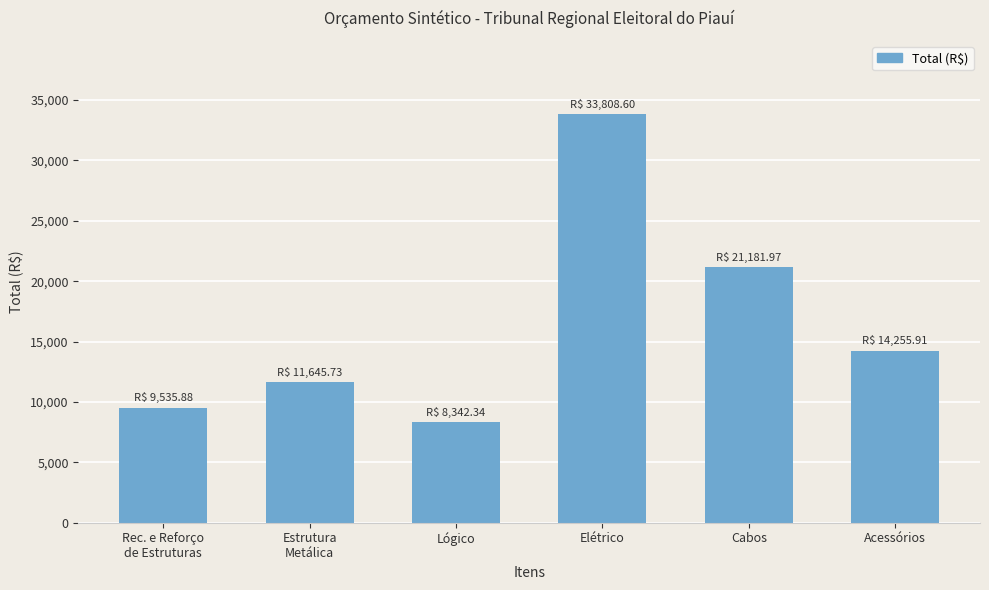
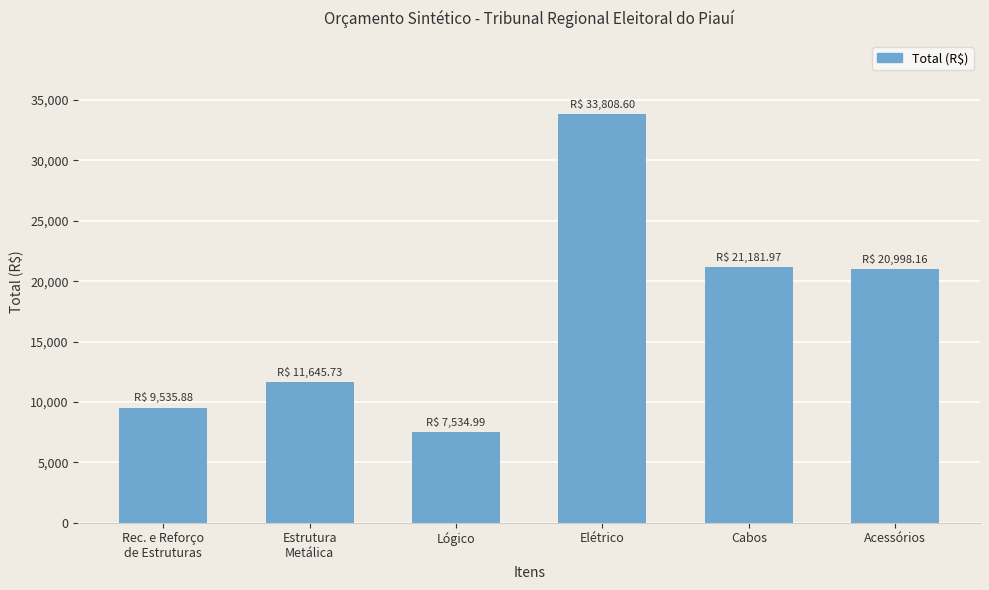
  {
    "Rec. e Reforço de Estruturas": "9,535.88",
    "Estrutura Metálica": "11,645.73",
-   "Lógico": "8,342.34",
+   "Lógico": "7,534.99",
    "Elétrico": "33,808.60",
    "Cabos": "21,181.97",
-   "Acessórios": "14,255.91"
+   "Acessórios": "20,998.16"
  }
